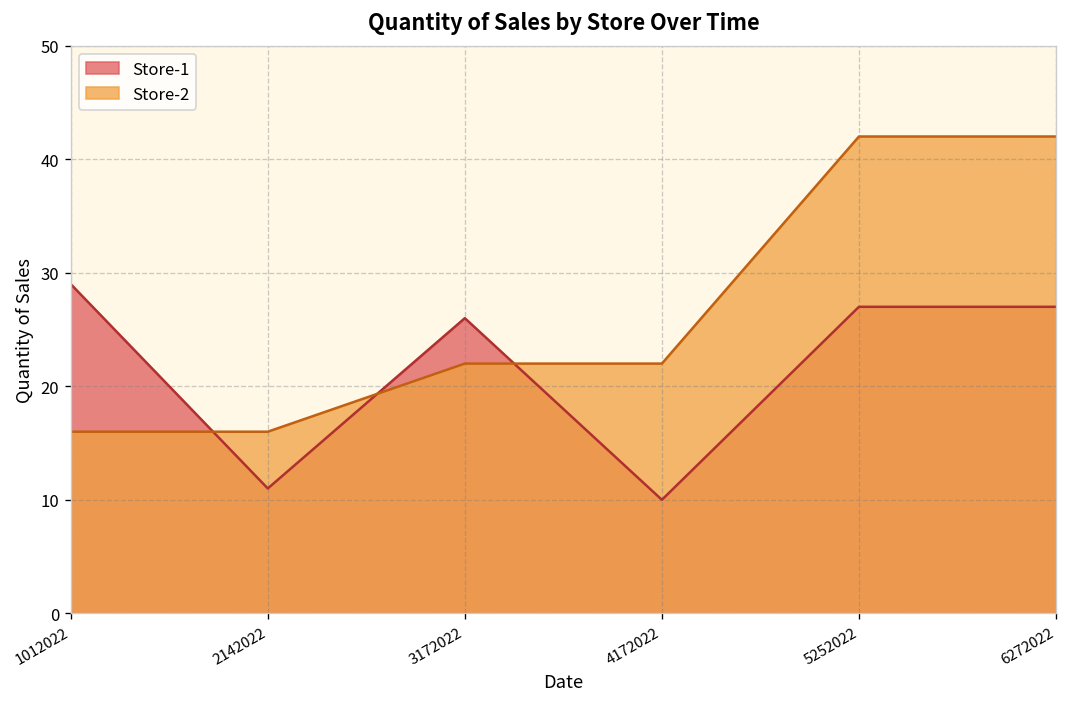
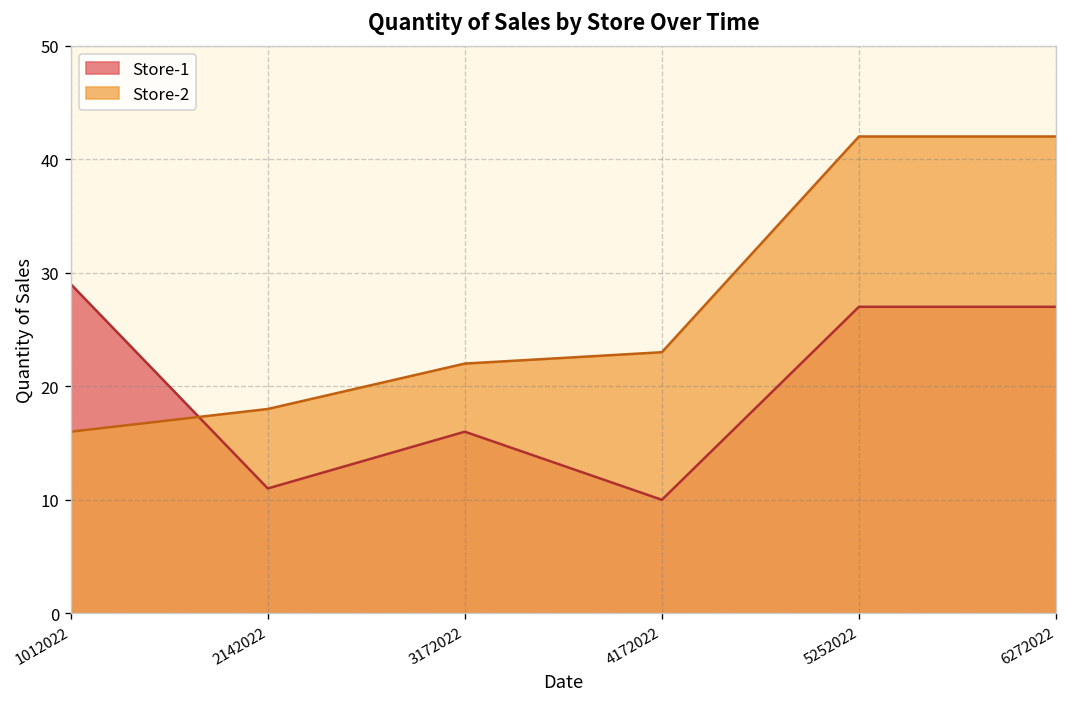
  {
    "Store-1": {
      "1012022": 29,
      "2142022": 11,
-     "3172022": 26,
+     "3172022": 16,
      "4172022": 10,
      "5252022": 27,
      "6272022": 27
    },
    "Store-2": {
      "1012022": 16,
-     "2142022": 16,
+     "2142022": 18,
      "3172022": 22,
-     "4172022": 22,
+     "4172022": 23,
      "5252022": 42,
      "6272022": 42
    }
  }
